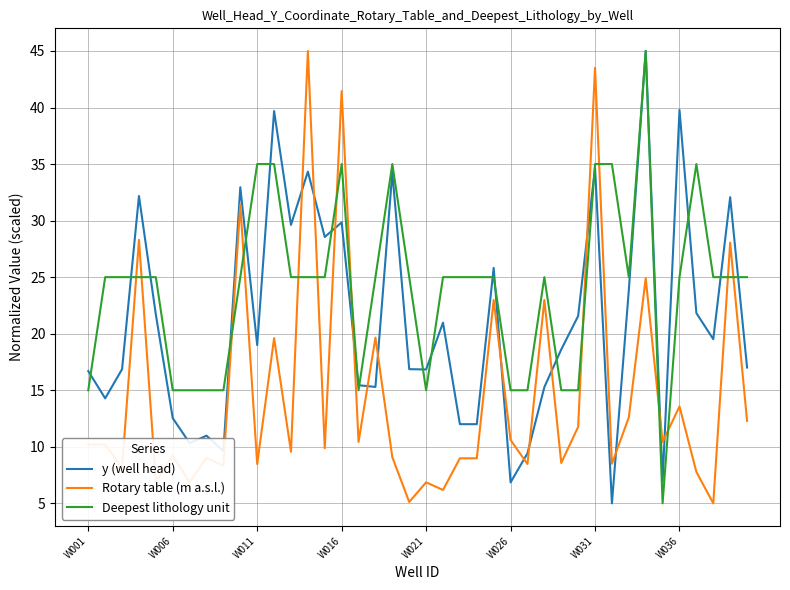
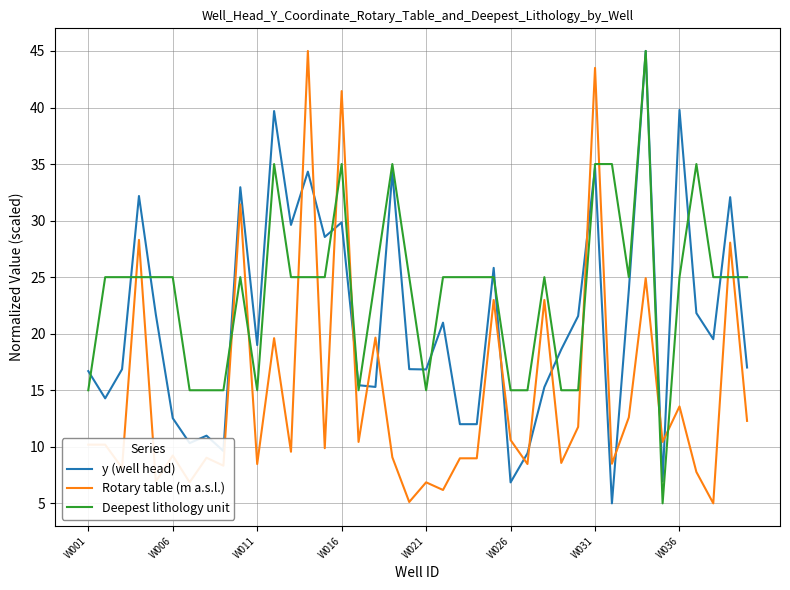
  {
    "y (well head)": {
      "W001": 16.7,
      "W006": 12.5,
      "W011": 19.0,
      "W016": 29.8,
      "W021": 16.8,
      "W026": 6.9,
      "W031": 34.7,
      "W036": 39.8
    },
    "Rotary table (m a.s.l.)": {
      "W011": 8.5,
      "W016": 41.5,
      "W021": 6.9,
      "W026": 10.6,
      "W031": 43.5,
      "W036": 13.6
    },
    "Deepest lithology unit": {
      "W001": 15.0,
-     "W006": 15.0,
-     "W011": 35.0,
+     "W006": 25.0,
+     "W011": 15.0,
      "W016": 35.0,
      "W021": 15.0,
      "W026": 15.0,
      "W031": 35.0,
      "W036": 25.0
    }
  }
